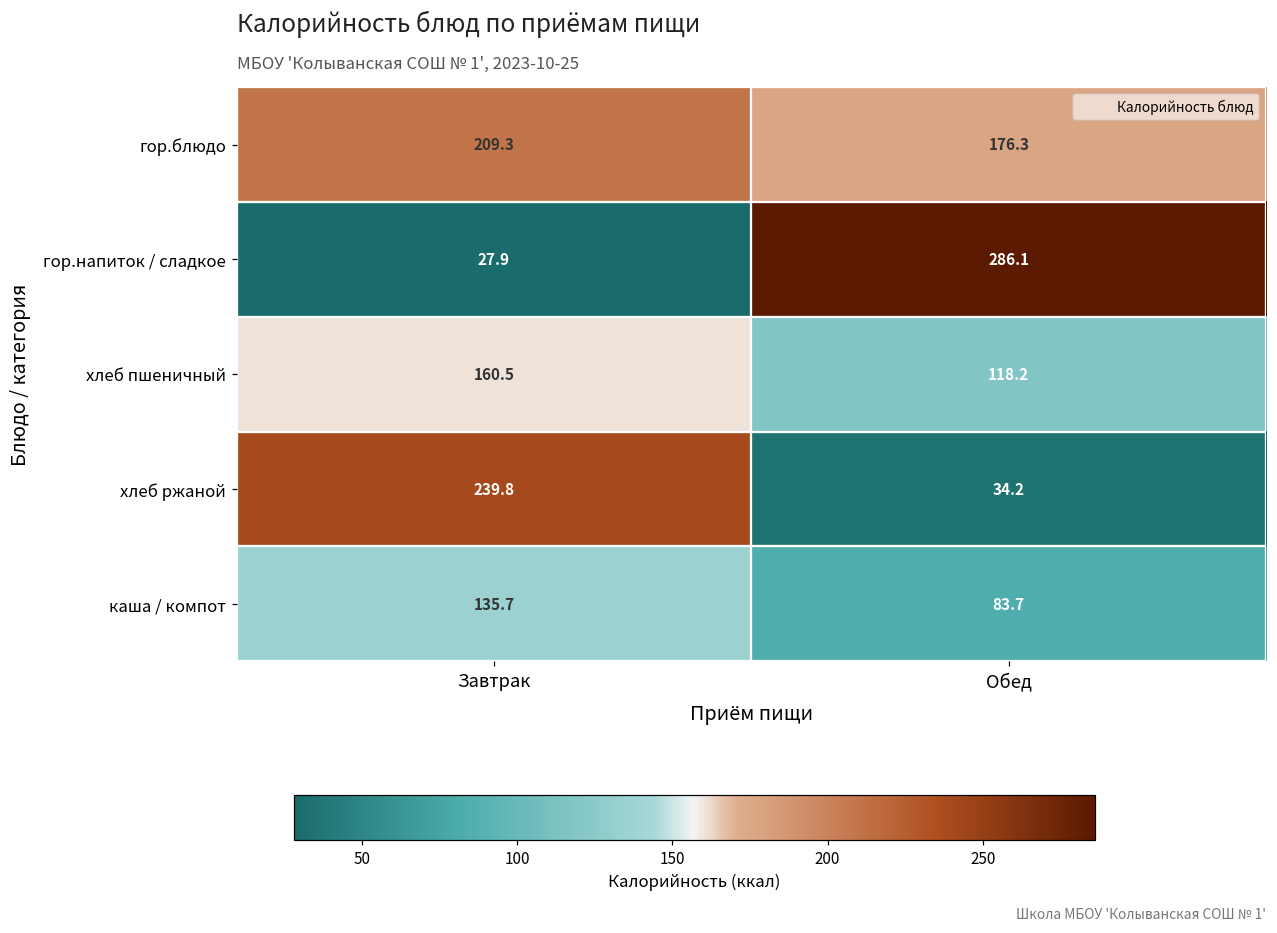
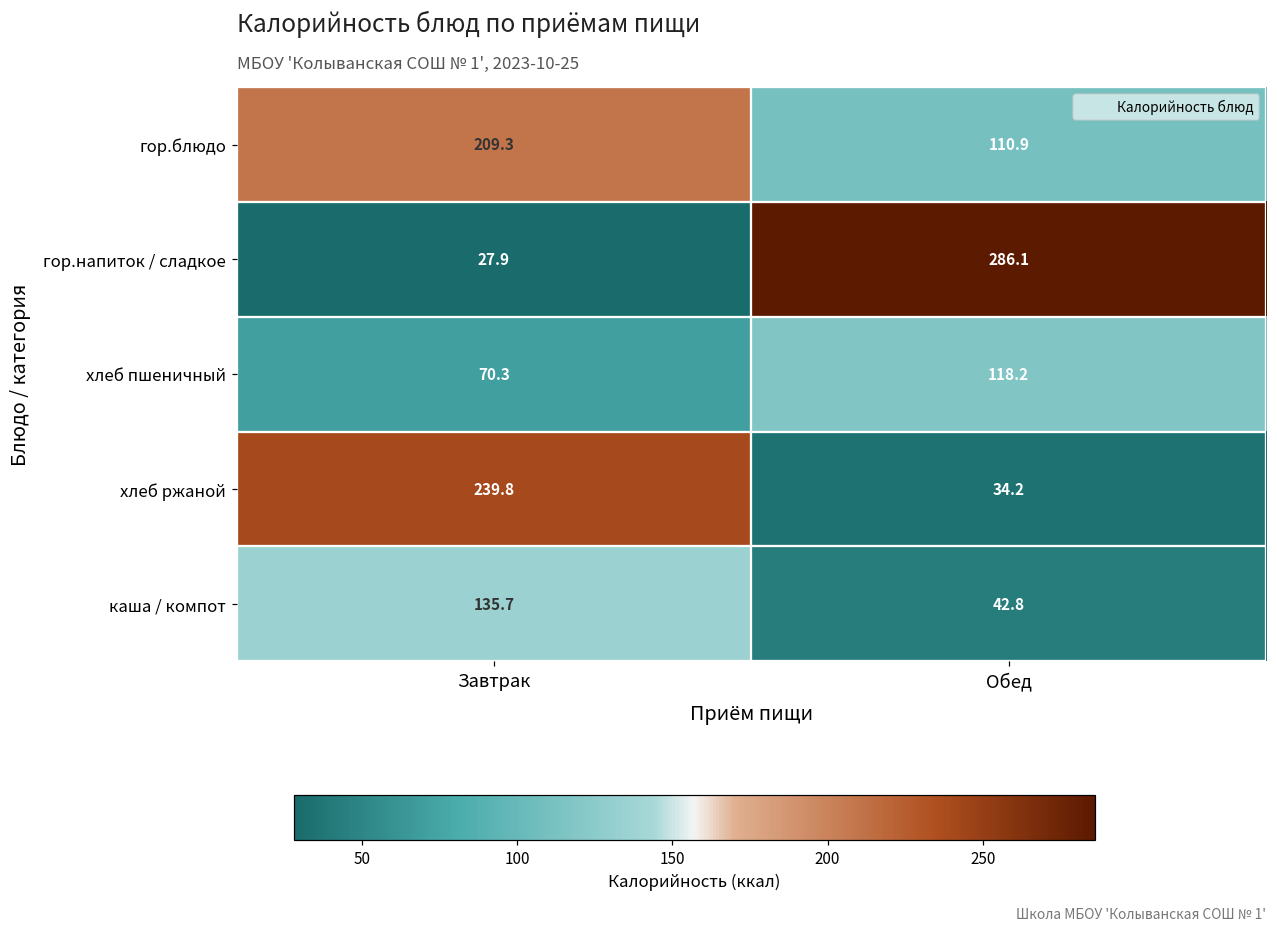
  {
    "гор.блюдо": {
      "Завтрак": 209.3,
-     "Обед": 176.3
+     "Обед": 110.9
    },
    "гор.напиток / сладкое": {
      "Завтрак": 27.9,
      "Обед": 286.1
    },
    "хлеб пшеничный": {
-     "Завтрак": 160.5,
+     "Завтрак": 70.3,
      "Обед": 118.2
    },
    "хлеб ржаной": {
      "Завтрак": 239.8,
      "Обед": 34.2
    },
    "каша / компот": {
      "Завтрак": 135.7,
-     "Обед": 83.7
+     "Обед": 42.8
    }
  }
